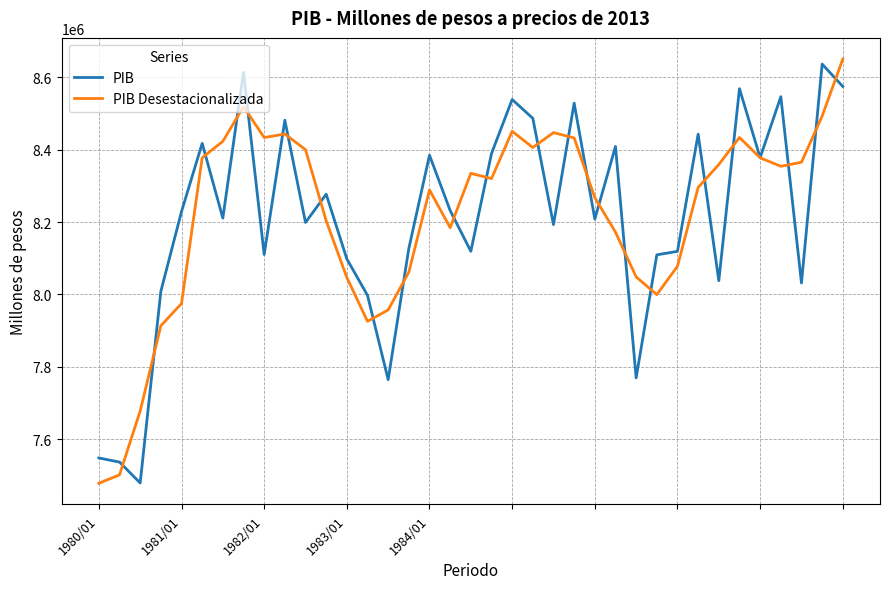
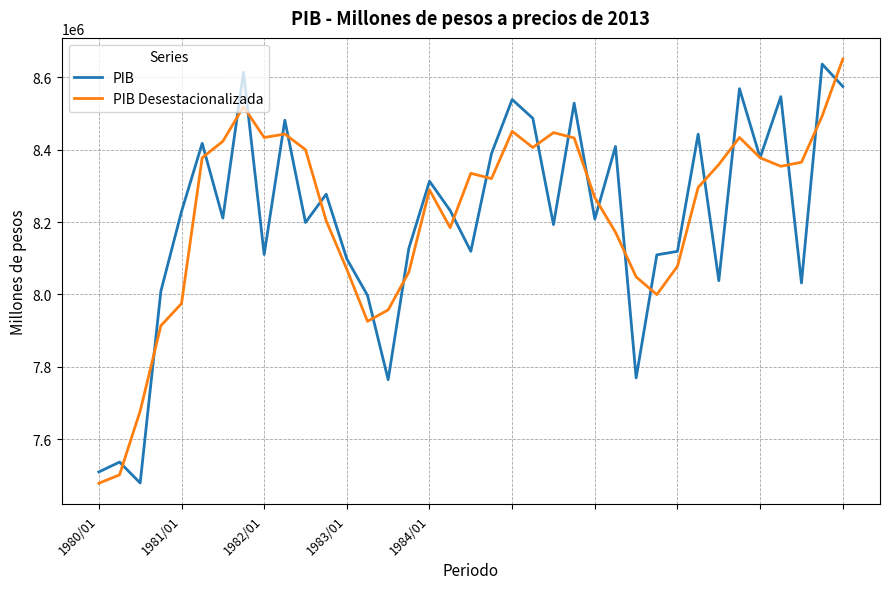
  {
    "PIB": {
-     "1980/01": 7550000,
+     "1980/01": 7510000,
      "1981/01": 8230000,
      "1982/01": 8110000,
      "1983/01": 8100000,
-     "1984/01": 8380000
+     "1984/01": 8310000
    },
    "PIB Desestacionalizada": {
      "1980/01": 7480000,
      "1981/01": 7970000,
      "1982/01": 8430000,
-     "1983/01": 8050000,
+     "1983/01": 8070000,
      "1984/01": 8290000
    }
  }
